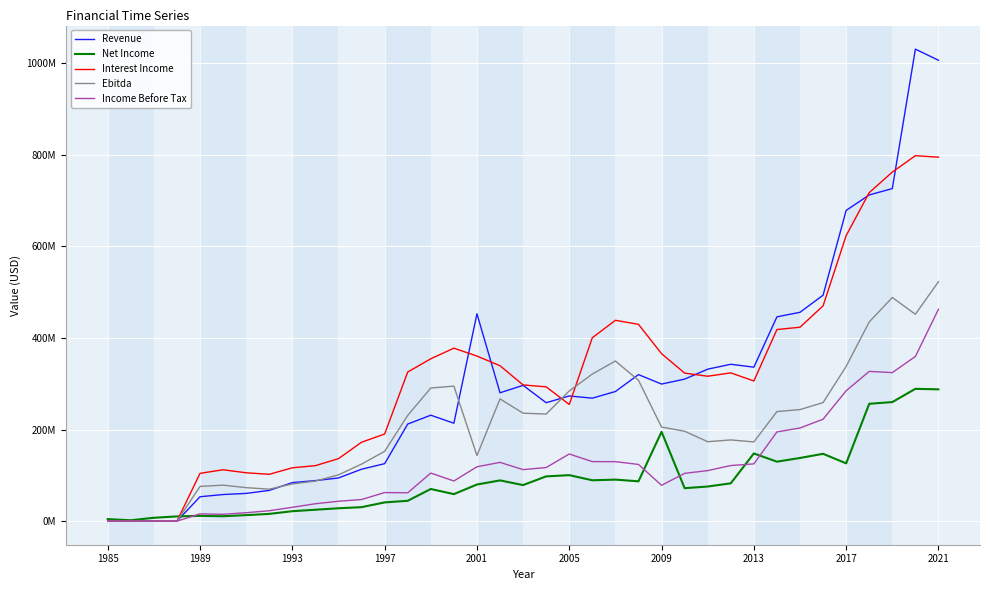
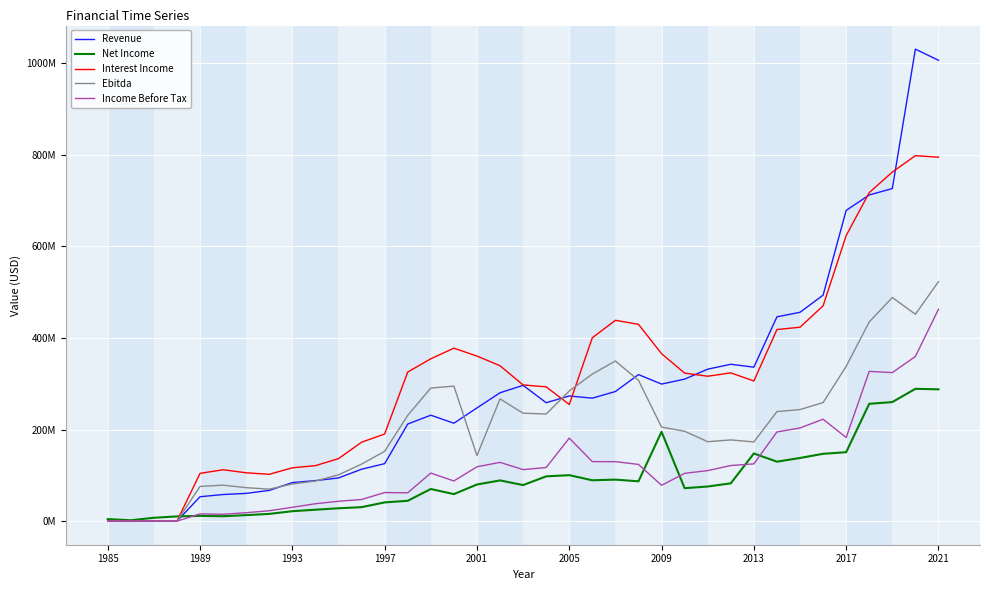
  {
    "Revenue": {
      "1989": 50000000,
      "1997": 130000000,
-     "2001": 450000000,
+     "2001": 250000000,
      "2005": 270000000,
      "2009": 300000000,
      "2013": 340000000,
      "2017": 680000000,
      "2021": 1010000000
    },
    "Net Income": {
      "1993": 20000000,
      "1997": 40000000,
      "2001": 80000000,
      "2005": 100000000,
      "2009": 200000000,
      "2013": 150000000,
-     "2017": 130000000,
+     "2017": 150000000,
      "2021": 290000000
    },
    "Interest Income": {
      "1989": 100000000,
      "1993": 120000000,
      "1997": 190000000,
      "2001": 360000000,
      "2005": 250000000,
      "2009": 370000000,
      "2013": 310000000,
      "2017": 620000000,
      "2021": 800000000
    },
    "Ebitda": {
      "1989": 80000000,
      "1997": 150000000,
      "2001": 140000000,
      "2005": 280000000,
      "2009": 210000000,
      "2013": 170000000,
      "2017": 340000000,
      "2021": 520000000
    },
    "Income Before Tax": {
      "1993": 30000000,
      "1997": 60000000,
      "2001": 120000000,
-     "2005": 150000000,
+     "2005": 180000000,
      "2009": 80000000,
      "2013": 130000000,
-     "2017": 280000000,
+     "2017": 180000000,
      "2021": 460000000
    }
  }
